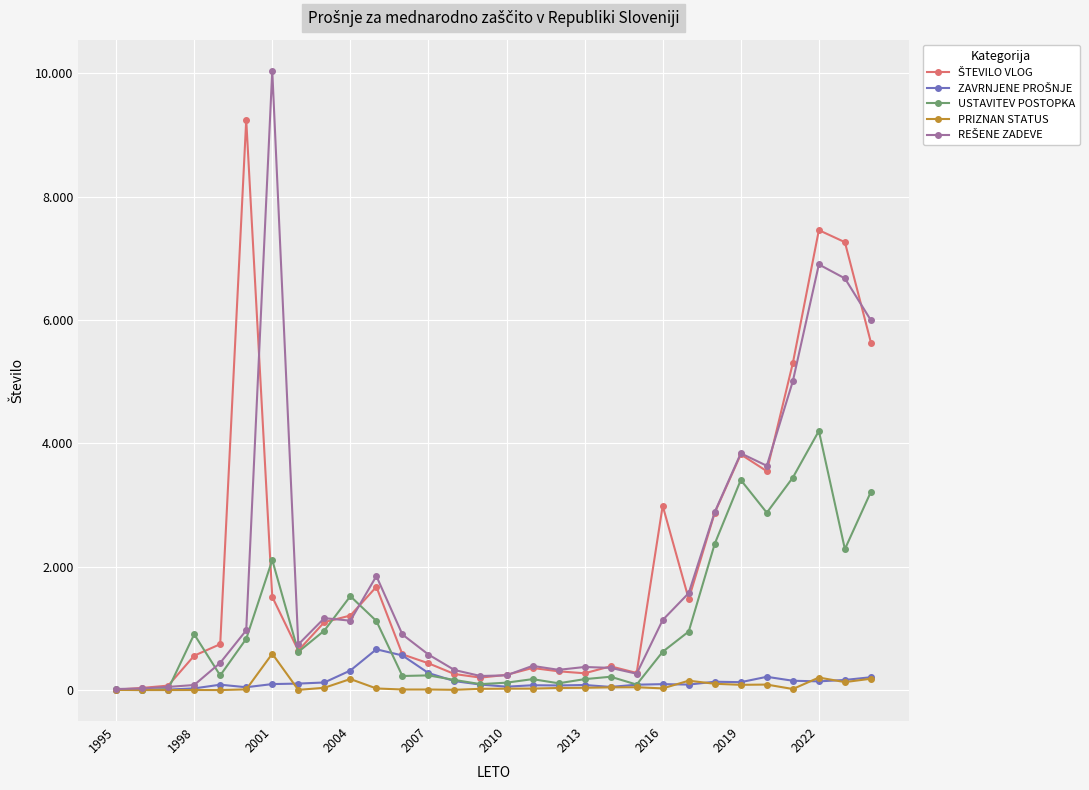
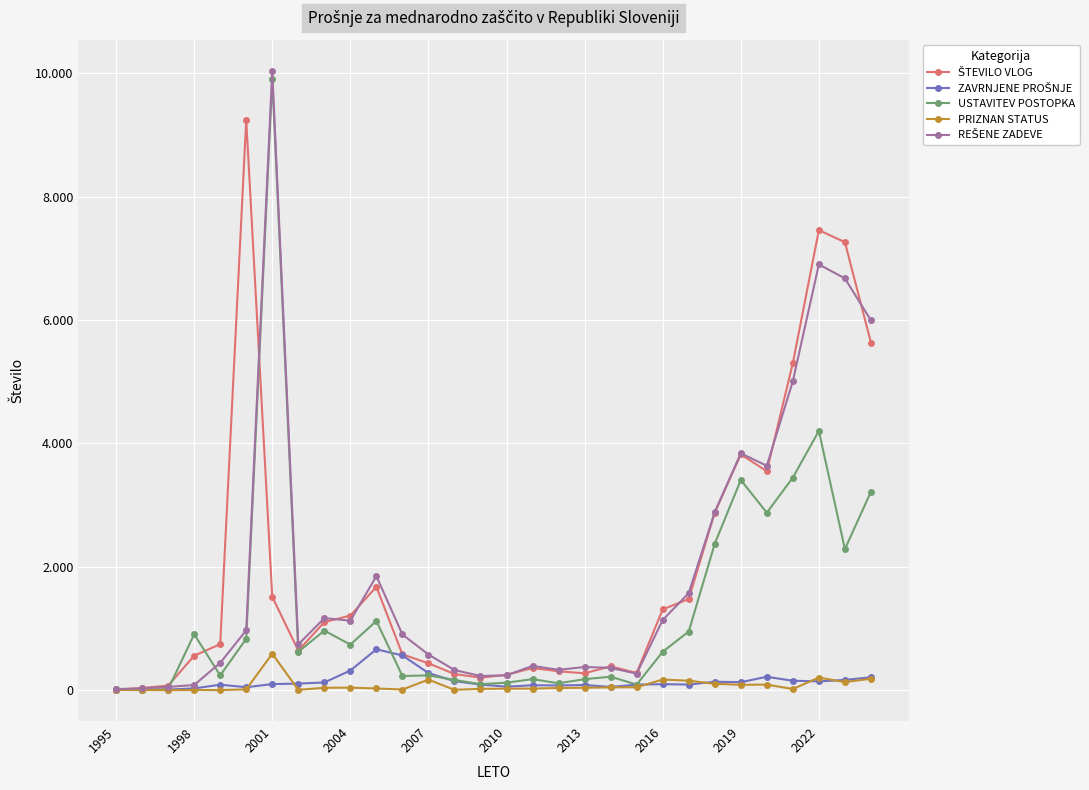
  {
    "ŠTEVILO VLOG": {
      "1998": 0.6,
      "2001": 1.5,
      "2004": 1.2,
      "2007": 0.4,
      "2013": 0.3,
-     "2016": 3.0,
+     "2016": 1.3,
      "2022": 7.5
    },
    "USTAVITEV POSTOPKA": {
      "1998": 0.9,
-     "2001": 2.1,
-     "2004": 1.5,
+     "2001": 9.9,
+     "2004": 0.7,
      "2010": 0.1,
      "2013": 0.2,
      "2016": 0.6,
      "2019": 3.4,
      "2022": 4.2
    },
    "PRIZNAN STATUS": {
      "2001": 0.6,
-     "2004": 0.2,
-     "2007": 0.0,
+     "2004": 0.0,
+     "2007": 0.2,
      "2013": 0.0,
-     "2016": 0.0,
+     "2016": 0.2,
      "2019": 0.1,
      "2022": 0.2
    }
  }
